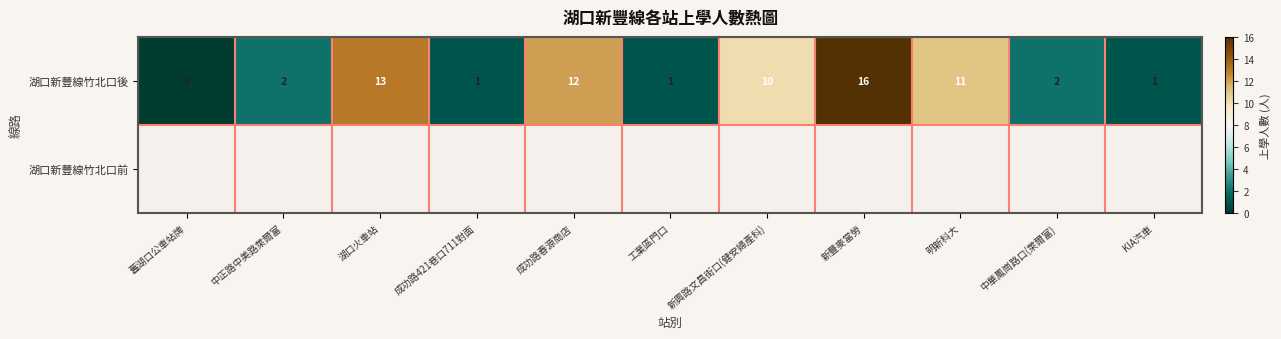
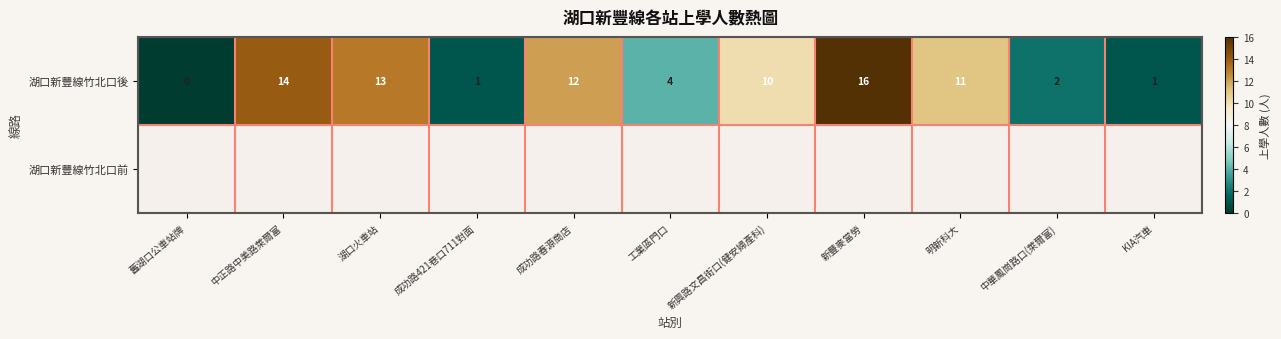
  {
    "湖口新豐線竹北口後": {
-     "中正路中美路萊爾富": 2,
+     "中正路中美路萊爾富": 14,
      "湖口火車站": 13,
      "成功路421巷口711對面": 1,
      "成功路春源商店": 12,
-     "工業區門口": 1,
+     "工業區門口": 4,
      "新興路文昌街口(健安婦產科)": 10,
      "新豐麥當勞": 16,
      "明新科大": 11,
      "中華鳳崗路口(萊爾富)": 2,
      "KIA汽車": 1
    }
  }
